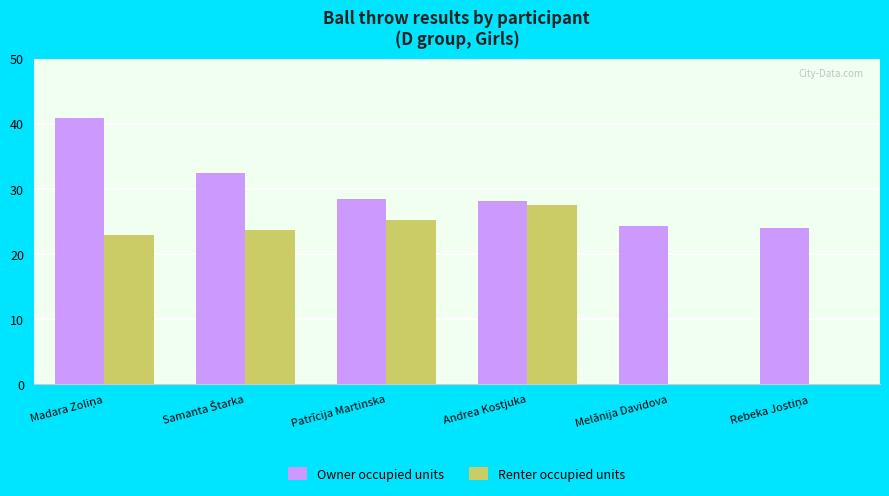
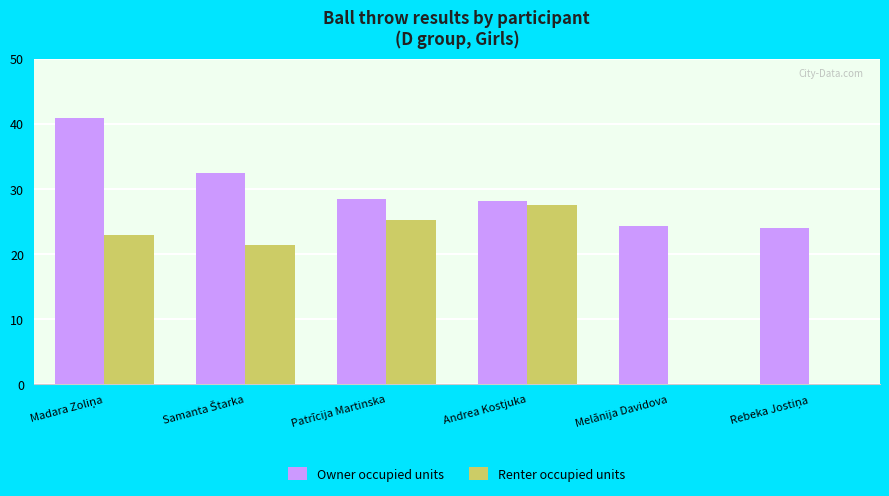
  {
    "Owner occupied units": {
      "Madara Zoliņa": 41,
      "Samanta Štarka": 32,
      "Patrīcija Martinska": 28,
      "Andrea Kostjuka": 28,
      "Melānija Davidova": 24,
      "Rebeka Jostiņa": 24
    },
    "Renter occupied units": {
      "Madara Zoliņa": 23,
-     "Samanta Štarka": 24,
+     "Samanta Štarka": 21,
      "Patrīcija Martinska": 25,
      "Andrea Kostjuka": 28,
      "Melānija Davidova": 0,
      "Rebeka Jostiņa": 0
    }
  }
